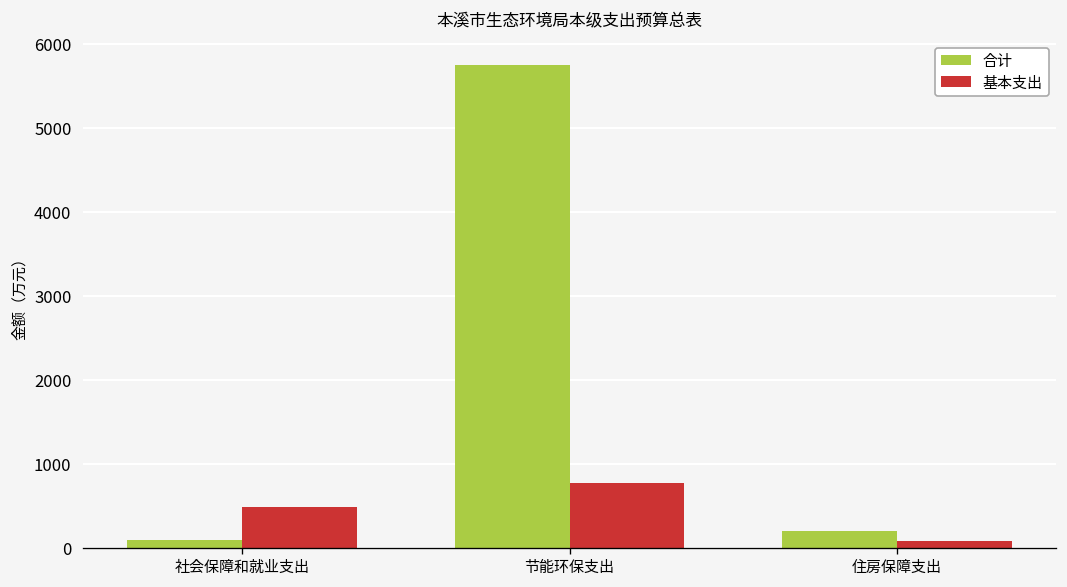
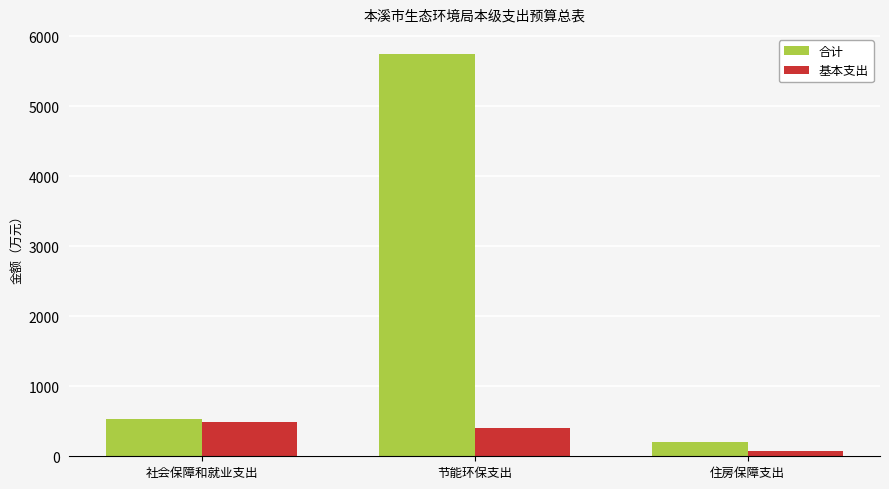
  {
    "合计": {
-     "社会保障和就业支出": 100,
+     "社会保障和就业支出": 500,
      "节能环保支出": 5700,
      "住房保障支出": 200
    },
    "基本支出": {
      "社会保障和就业支出": 500,
-     "节能环保支出": 800,
+     "节能环保支出": 400,
      "住房保障支出": 100
    }
  }
